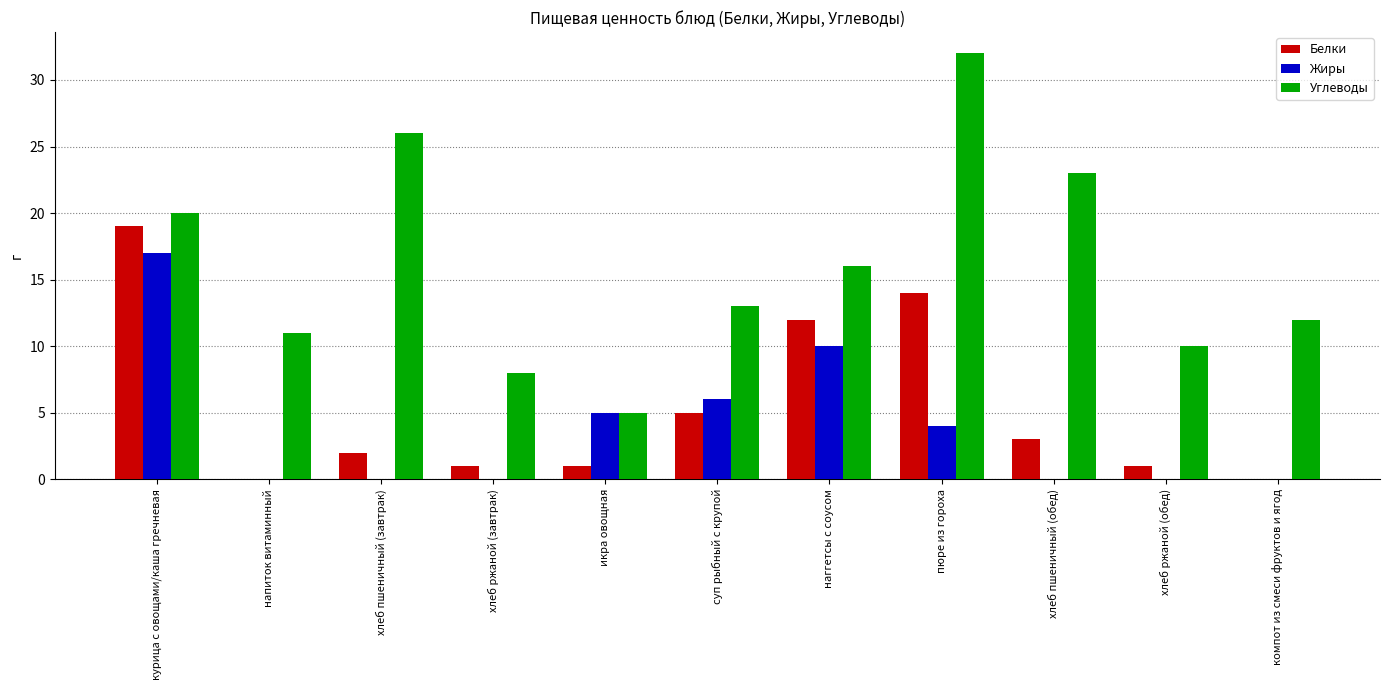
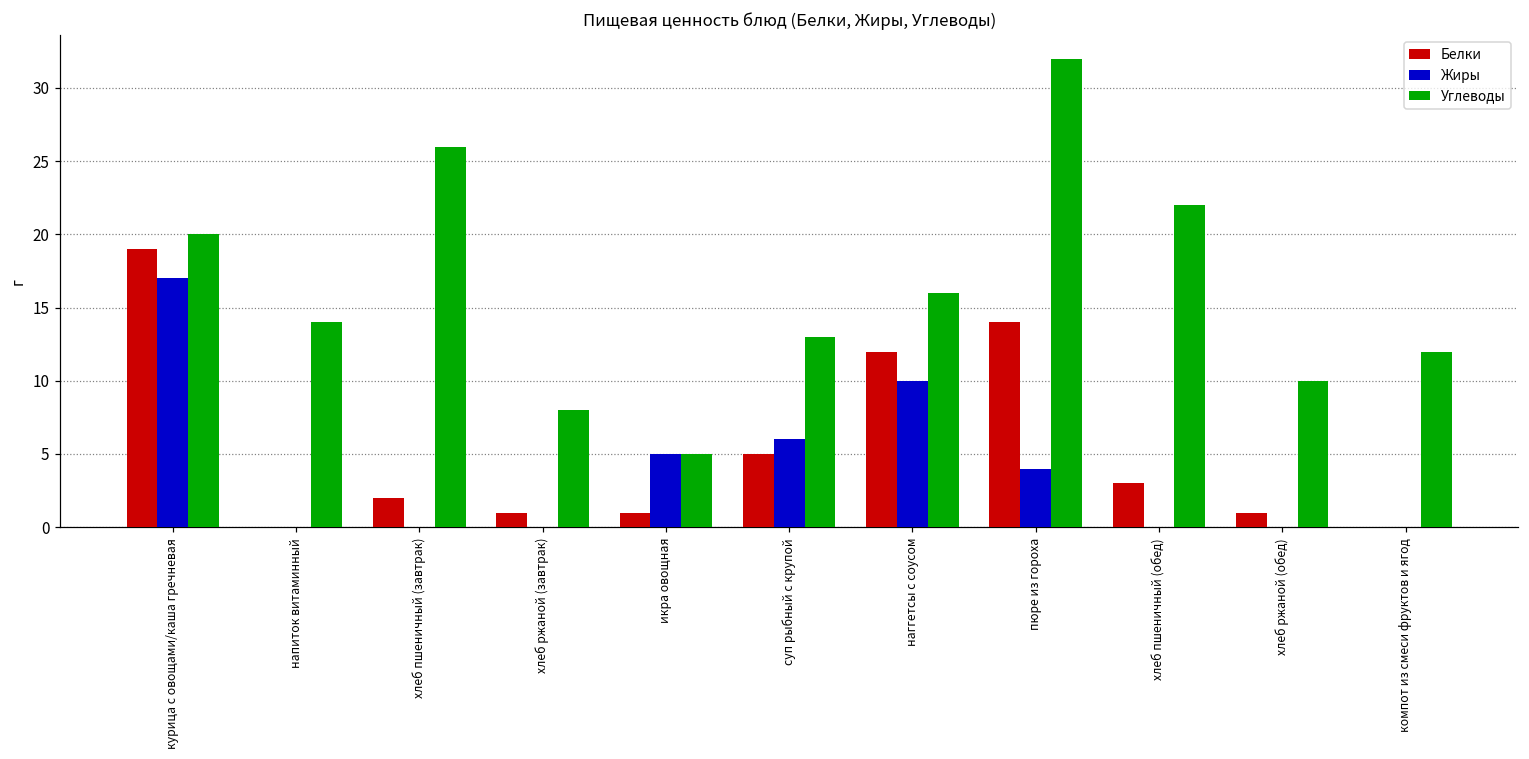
  {
    "Белки": {
      "курица с овощами/каша гречневая": 19,
      "напиток витаминный": 0,
      "хлеб пшеничный (завтрак)": 2,
      "хлеб ржаной (завтрак)": 1,
      "икра овощная": 1,
      "суп рыбный с крупой": 5,
      "наггетсы с соусом": 12,
      "пюре из гороха": 14,
      "хлеб пшеничный (обед)": 3,
      "хлеб ржаной (обед)": 1,
      "компот из смеси фруктов и ягод": 0
    },
    "Жиры": {
      "курица с овощами/каша гречневая": 17,
      "напиток витаминный": 0,
      "хлеб пшеничный (завтрак)": 0,
      "хлеб ржаной (завтрак)": 0,
      "икра овощная": 5,
      "суп рыбный с крупой": 6,
      "наггетсы с соусом": 10,
      "пюре из гороха": 4,
      "хлеб пшеничный (обед)": 0,
      "хлеб ржаной (обед)": 0,
      "компот из смеси фруктов и ягод": 0
    },
    "Углеводы": {
      "курица с овощами/каша гречневая": 20,
-     "напиток витаминный": 11,
+     "напиток витаминный": 14,
      "хлеб пшеничный (завтрак)": 26,
      "хлеб ржаной (завтрак)": 8,
      "икра овощная": 5,
      "суп рыбный с крупой": 13,
      "наггетсы с соусом": 16,
      "пюре из гороха": 32,
-     "хлеб пшеничный (обед)": 23,
+     "хлеб пшеничный (обед)": 22,
      "хлеб ржаной (обед)": 10,
      "компот из смеси фруктов и ягод": 12
    }
  }
